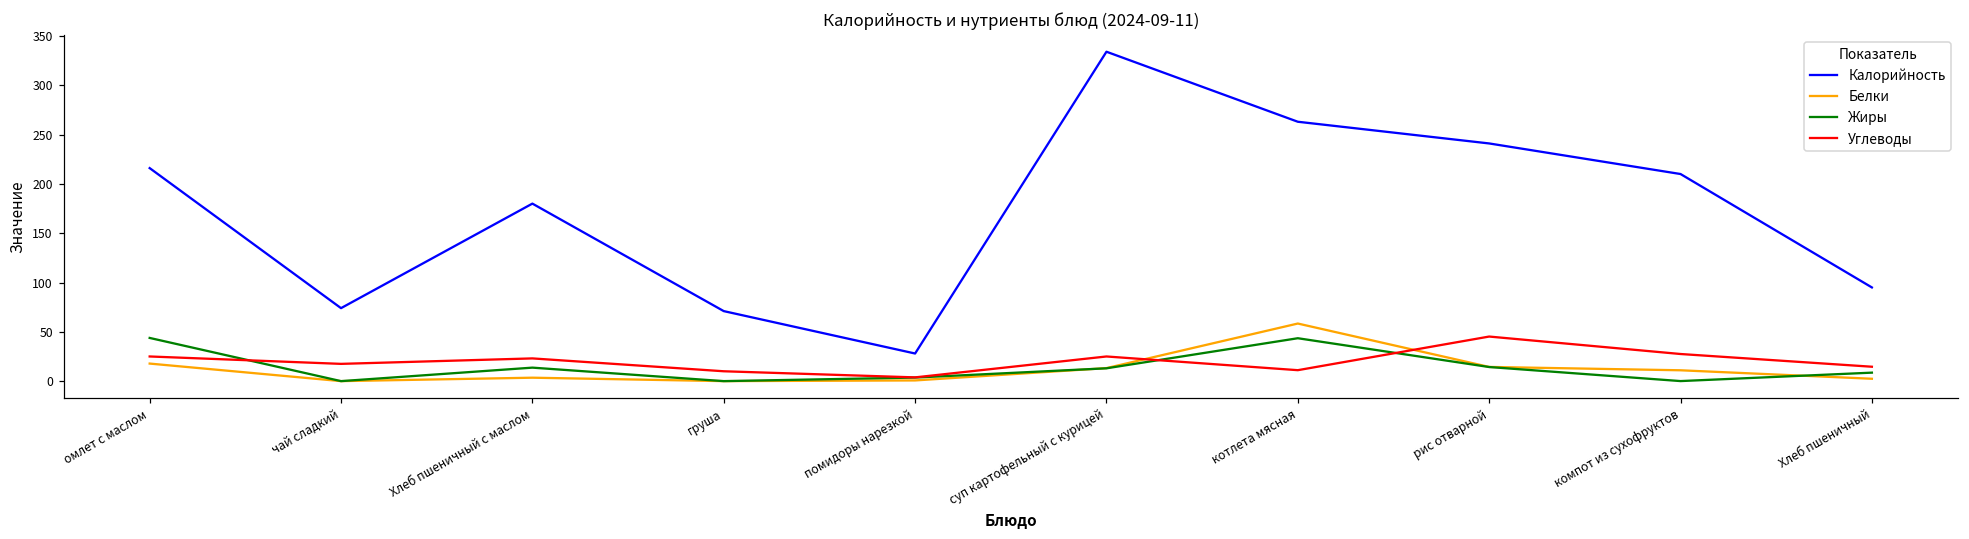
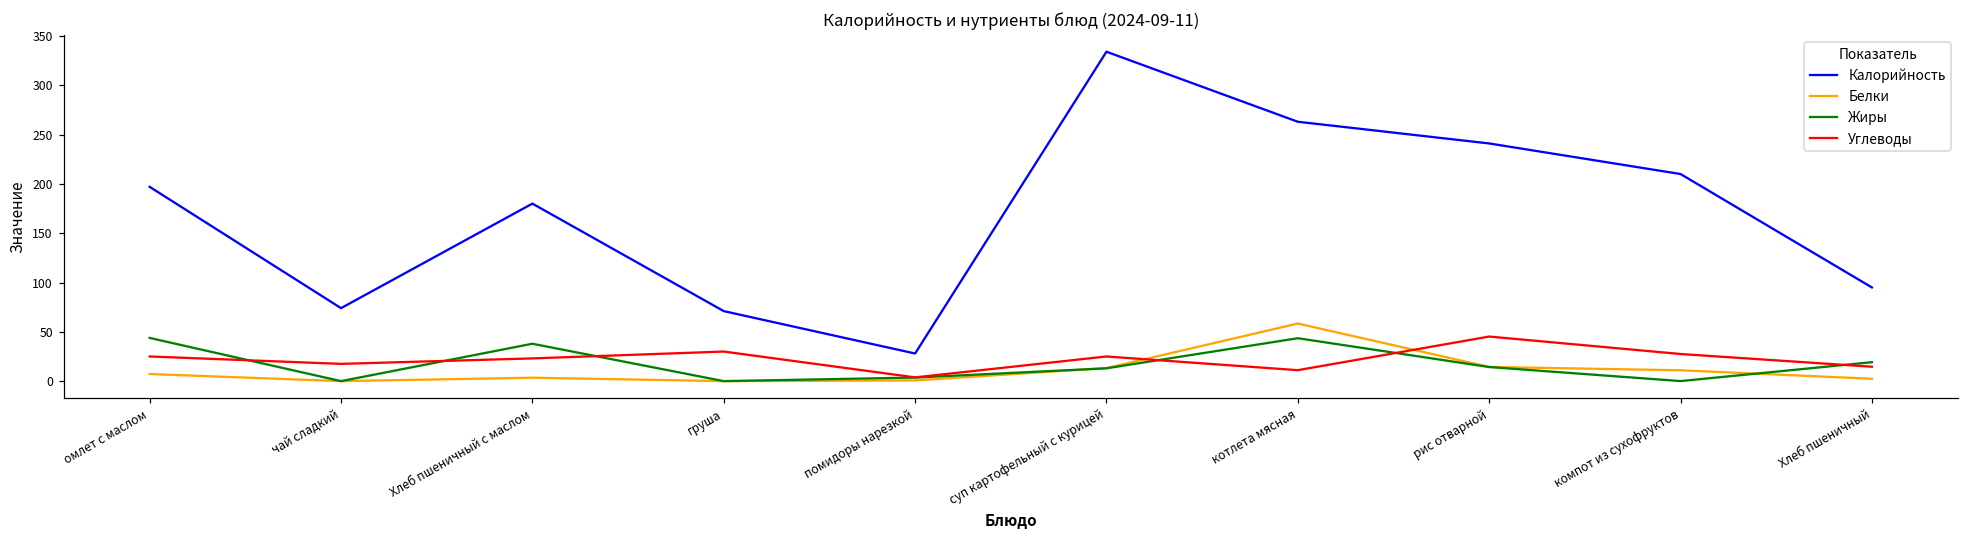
  {
    "Калорийность": {
-     "омлет с маслом": 220,
+     "омлет с маслом": 200,
      "чай сладкий": 70,
      "Хлеб пшеничный с маслом": 180,
      "груша": 70,
      "помидоры нарезкой": 30,
      "суп картофельный с курицей": 330,
      "котлета мясная": 260,
      "рис отварной": 240,
      "компот из сухофруктов": 210,
      "Хлеб пшеничный": 100
    },
    "Белки": {
-     "омлет с маслом": 20,
+     "омлет с маслом": 10,
      "Хлеб пшеничный с маслом": 0,
      "помидоры нарезкой": 0,
      "котлета мясная": 60,
      "компот из сухофруктов": 10,
      "Хлеб пшеничный": 0
    },
    "Жиры": {
      "омлет с маслом": 40,
-     "Хлеб пшеничный с маслом": 10,
+     "Хлеб пшеничный с маслом": 40,
      "котлета мясная": 40,
      "компот из сухофруктов": 0,
-     "Хлеб пшеничный": 10
+     "Хлеб пшеничный": 20
    },
    "Углеводы": {
      "омлет с маслом": 30,
      "чай сладкий": 20,
      "Хлеб пшеничный с маслом": 20,
-     "груша": 10,
+     "груша": 30,
      "суп картофельный с курицей": 30,
      "котлета мясная": 10,
      "рис отварной": 50,
      "компот из сухофруктов": 30,
      "Хлеб пшеничный": 10
    }
  }
